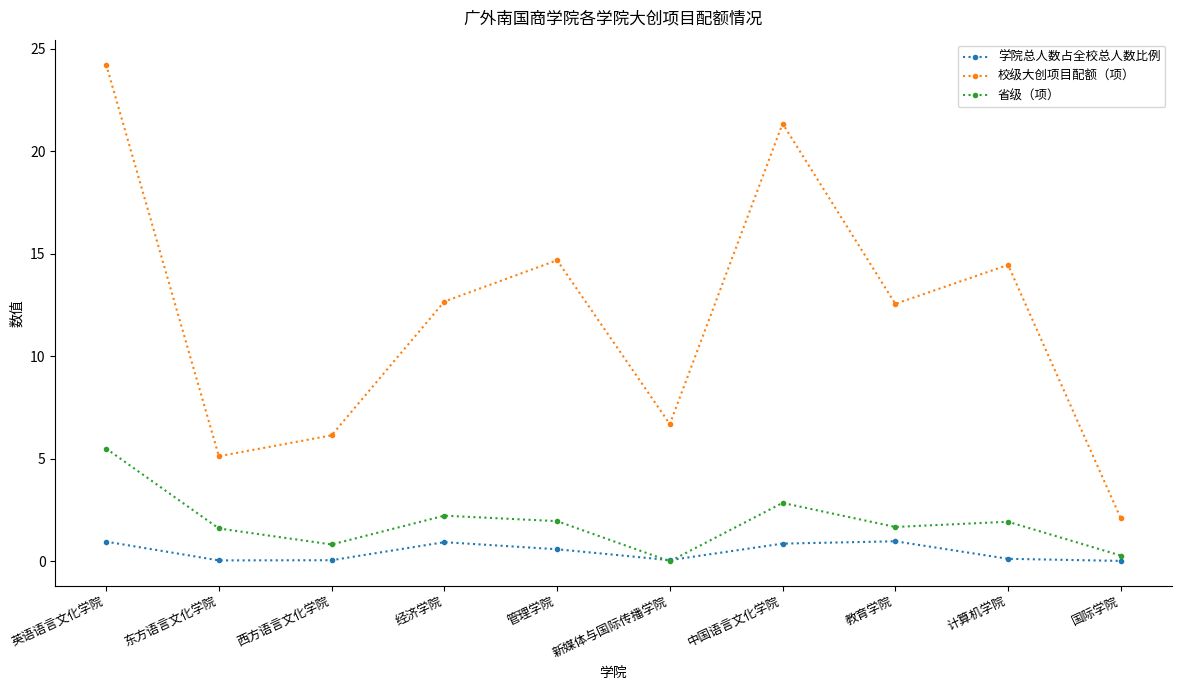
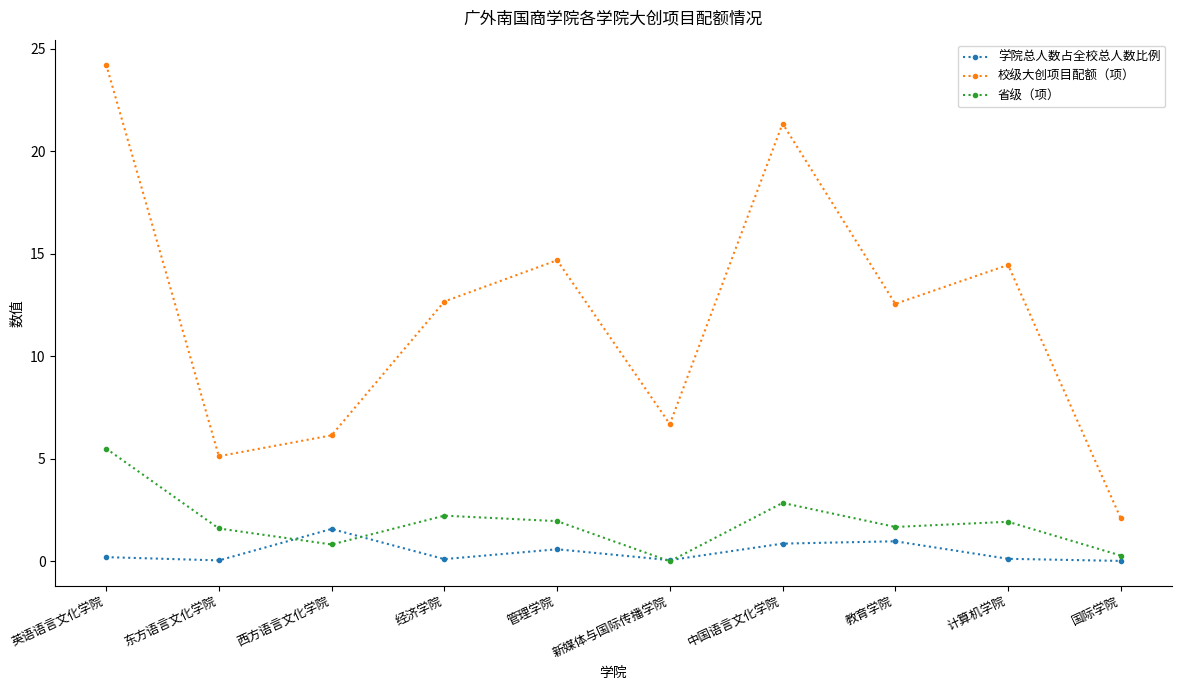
  {
    "学院总人数占全校总人数比例": {
-     "英语语言文化学院": 1.0,
+     "英语语言文化学院": 0.2,
      "东方语言文化学院": 0.0,
-     "西方语言文化学院": 0.1,
-     "经济学院": 0.9,
+     "西方语言文化学院": 1.6,
+     "经济学院": 0.1,
      "管理学院": 0.6,
      "中国语言文化学院": 0.9,
      "教育学院": 1.0,
      "计算机学院": 0.1,
      "国际学院": 0.0
    },
    "校级大创项目配额（项）": {
      "英语语言文化学院": 24.2,
      "东方语言文化学院": 5.1,
      "西方语言文化学院": 6.1,
      "经济学院": 12.7,
      "管理学院": 14.7,
      "新媒体与国际传播学院": 6.7,
      "中国语言文化学院": 21.4,
      "教育学院": 12.6,
      "计算机学院": 14.5,
      "国际学院": 2.1
    },
    "省级（项）": {
      "英语语言文化学院": 5.5,
      "东方语言文化学院": 1.6,
      "西方语言文化学院": 0.8,
      "经济学院": 2.2,
      "管理学院": 2.0,
      "中国语言文化学院": 2.8,
      "教育学院": 1.7,
      "计算机学院": 1.9,
      "国际学院": 0.3
    }
  }
